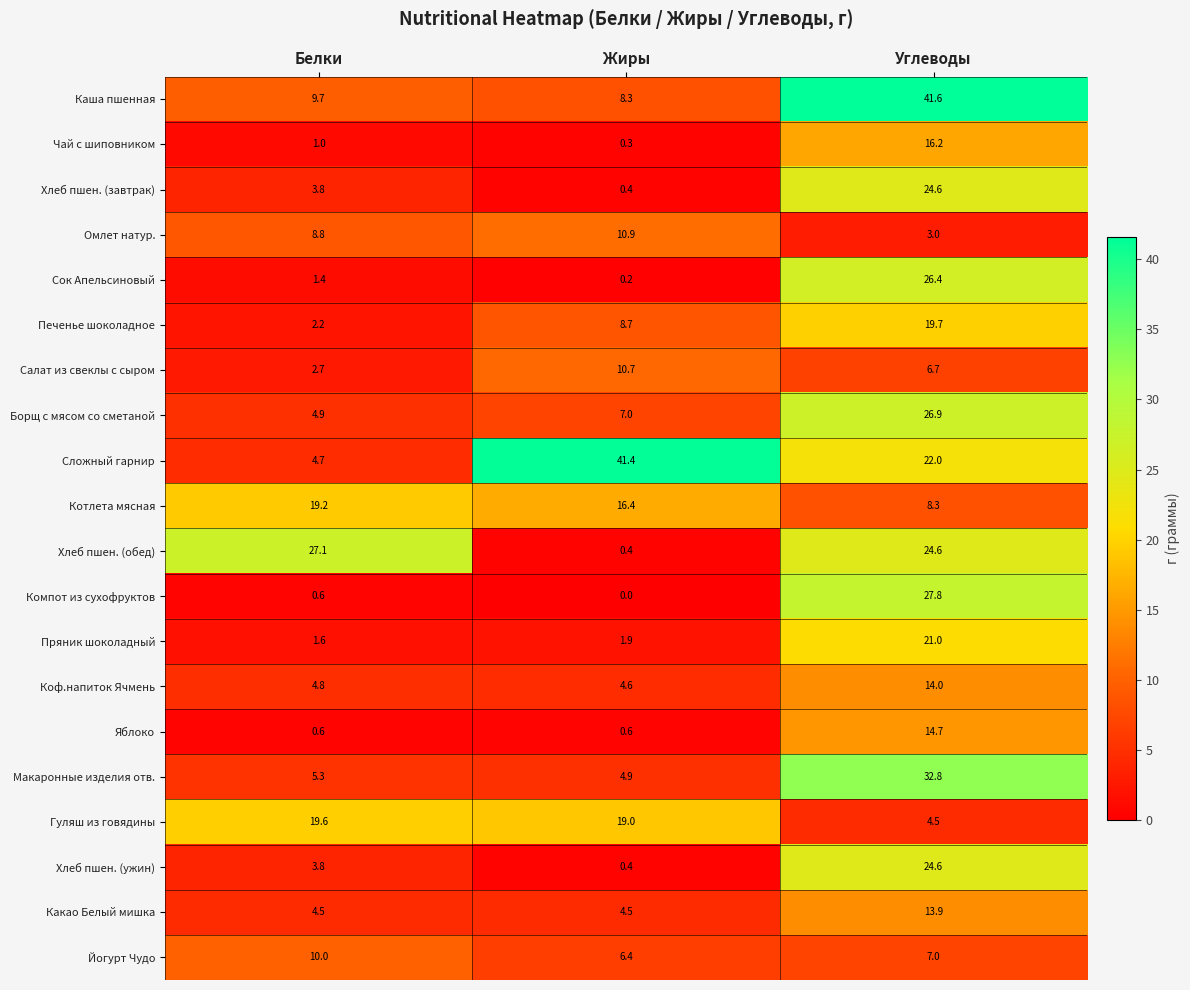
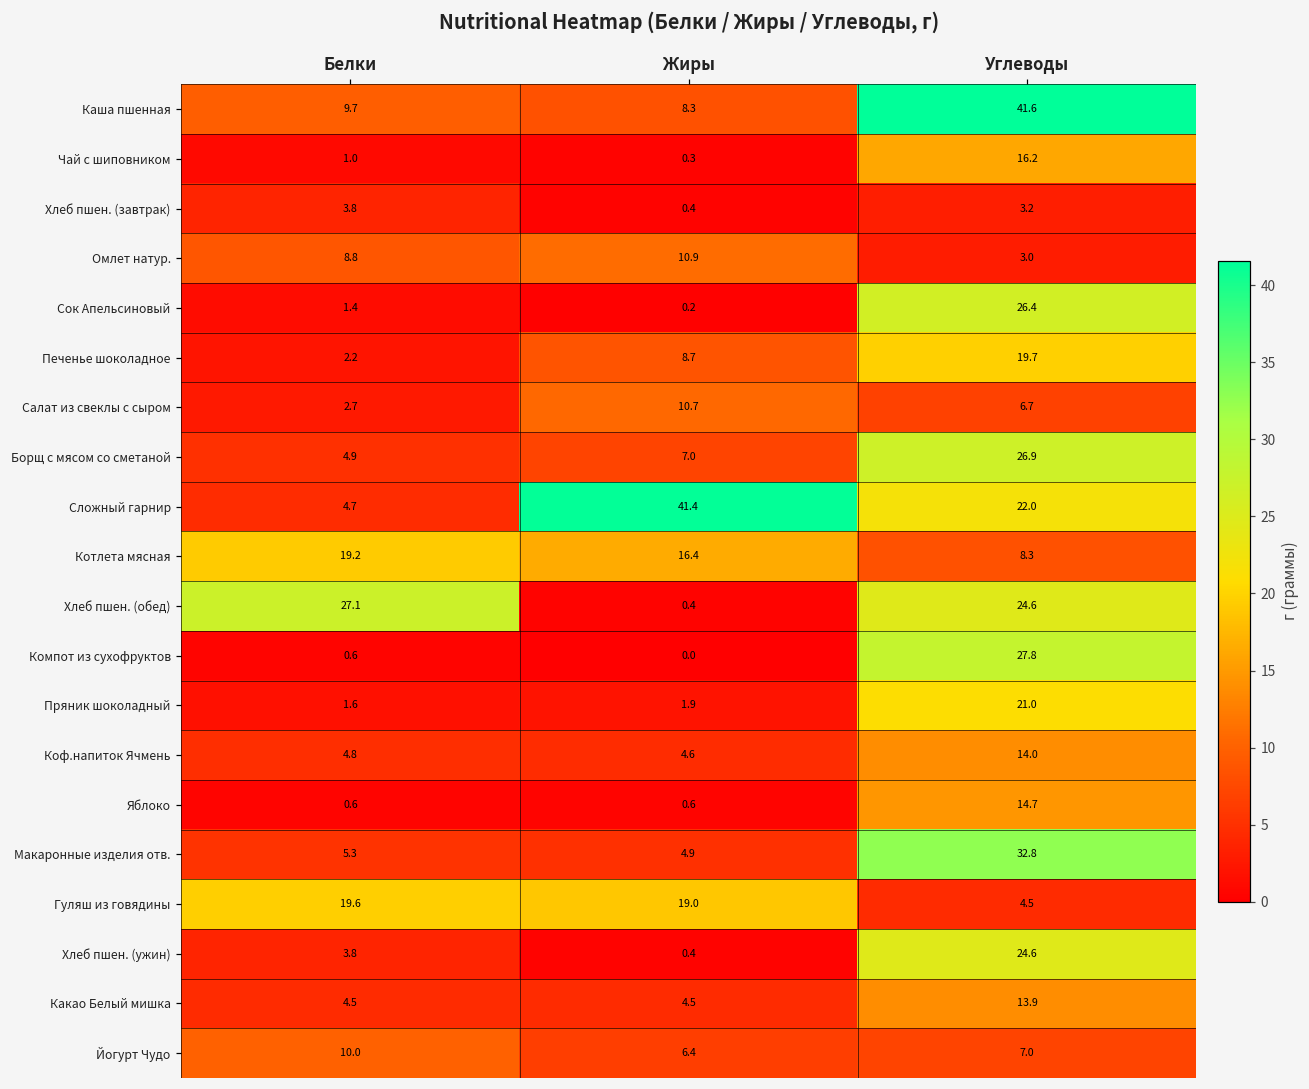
  {
    "Каша пшенная": {
      "Белки": 9.7,
      "Жиры": 8.3,
      "Углеводы": 41.6
    },
    "Чай с шиповником": {
      "Белки": 1.0,
      "Жиры": 0.3,
      "Углеводы": 16.2
    },
    "Хлеб пшен. (завтрак)": {
      "Белки": 3.8,
      "Жиры": 0.4,
-     "Углеводы": 24.6
+     "Углеводы": 3.2
    },
    "Омлет натур.": {
      "Белки": 8.8,
      "Жиры": 10.9,
      "Углеводы": 3.0
    },
    "Сок Апельсиновый": {
      "Белки": 1.4,
      "Жиры": 0.2,
      "Углеводы": 26.4
    },
    "Печенье шоколадное": {
      "Белки": 2.2,
      "Жиры": 8.7,
      "Углеводы": 19.7
    },
    "Салат из свеклы с сыром": {
      "Белки": 2.7,
      "Жиры": 10.7,
      "Углеводы": 6.7
    },
    "Борщ с мясом со сметаной": {
      "Белки": 4.9,
      "Жиры": 7.0,
      "Углеводы": 26.9
    },
    "Сложный гарнир": {
      "Белки": 4.7,
      "Жиры": 41.4,
      "Углеводы": 22.0
    },
    "Котлета мясная": {
      "Белки": 19.2,
      "Жиры": 16.4,
      "Углеводы": 8.3
    },
    "Хлеб пшен. (обед)": {
      "Белки": 27.1,
      "Жиры": 0.4,
      "Углеводы": 24.6
    },
    "Компот из сухофруктов": {
      "Белки": 0.6,
      "Жиры": 0.0,
      "Углеводы": 27.8
    },
    "Пряник шоколадный": {
      "Белки": 1.6,
      "Жиры": 1.9,
      "Углеводы": 21.0
    },
    "Коф.напиток Ячмень": {
      "Белки": 4.8,
      "Жиры": 4.6,
      "Углеводы": 14.0
    },
    "Яблоко": {
      "Белки": 0.6,
      "Жиры": 0.6,
      "Углеводы": 14.7
    },
    "Макаронные изделия отв.": {
      "Белки": 5.3,
      "Жиры": 4.9,
      "Углеводы": 32.8
    },
    "Гуляш из говядины": {
      "Белки": 19.6,
      "Жиры": 19.0,
      "Углеводы": 4.5
    },
    "Хлеб пшен. (ужин)": {
      "Белки": 3.8,
      "Жиры": 0.4,
      "Углеводы": 24.6
    },
    "Какао Белый мишка": {
      "Белки": 4.5,
      "Жиры": 4.5,
      "Углеводы": 13.9
    },
    "Йогурт Чудо": {
      "Белки": 10.0,
      "Жиры": 6.4,
      "Углеводы": 7.0
    }
  }
